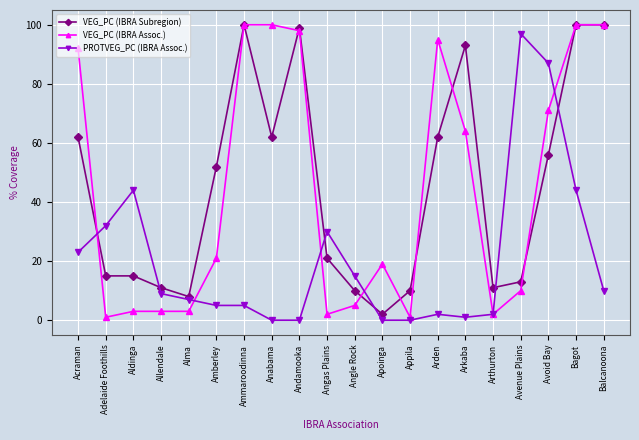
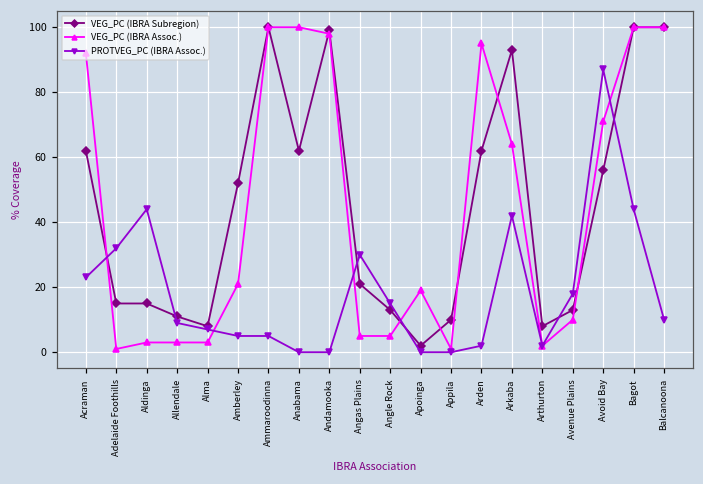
  {
    "VEG_PC (IBRA Subregion)": {
      "Acraman": 62,
      "Adelaide Foothills": 15,
      "Aldinga": 15,
      "Allendale": 11,
      "Alma": 8,
      "Amberley": 52,
      "Anabama": 62,
      "Andamooka": 99,
      "Angas Plains": 21,
-     "Angle Rock": 10,
+     "Angle Rock": 13,
      "Apoinga": 2,
      "Appila": 10,
      "Arden": 62,
      "Arkaba": 93,
-     "Arthurton": 11,
+     "Arthurton": 8,
      "Avenue Plains": 13,
      "Avoid Bay": 56
    },
    "VEG_PC (IBRA Assoc.)": {
      "Adelaide Foothills": 1,
      "Aldinga": 3,
      "Allendale": 3,
      "Alma": 3,
      "Amberley": 21,
      "Anabama": 100,
      "Andamooka": 98,
-     "Angas Plains": 2,
+     "Angas Plains": 5,
      "Angle Rock": 5,
      "Apoinga": 19,
      "Appila": 1,
      "Arden": 95,
      "Arkaba": 64,
      "Avenue Plains": 10,
      "Avoid Bay": 71
    },
    "PROTVEG_PC (IBRA Assoc.)": {
      "Acraman": 23,
      "Adelaide Foothills": 32,
      "Aldinga": 44,
      "Allendale": 9,
      "Alma": 7,
      "Amberley": 5,
      "Ammaroodinna": 5,
      "Anabama": 0,
      "Andamooka": 0,
      "Angas Plains": 30,
      "Angle Rock": 15,
      "Apoinga": 0,
      "Appila": 0,
      "Arden": 2,
-     "Arkaba": 1,
-     "Avenue Plains": 97,
+     "Arkaba": 42,
+     "Avenue Plains": 18,
      "Avoid Bay": 87,
      "Bagot": 44,
      "Balcanoona": 10
    }
  }
